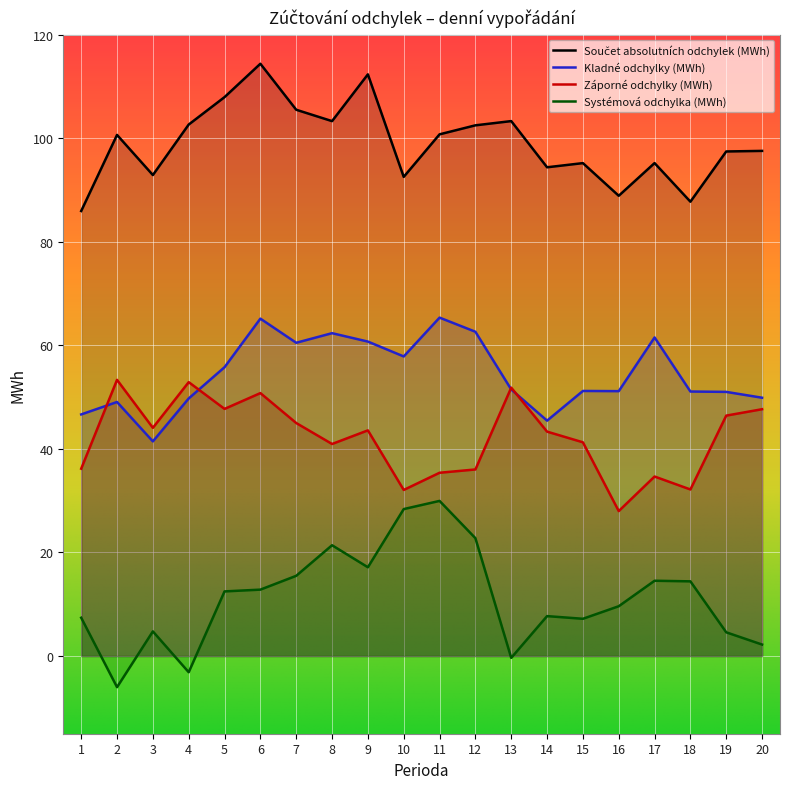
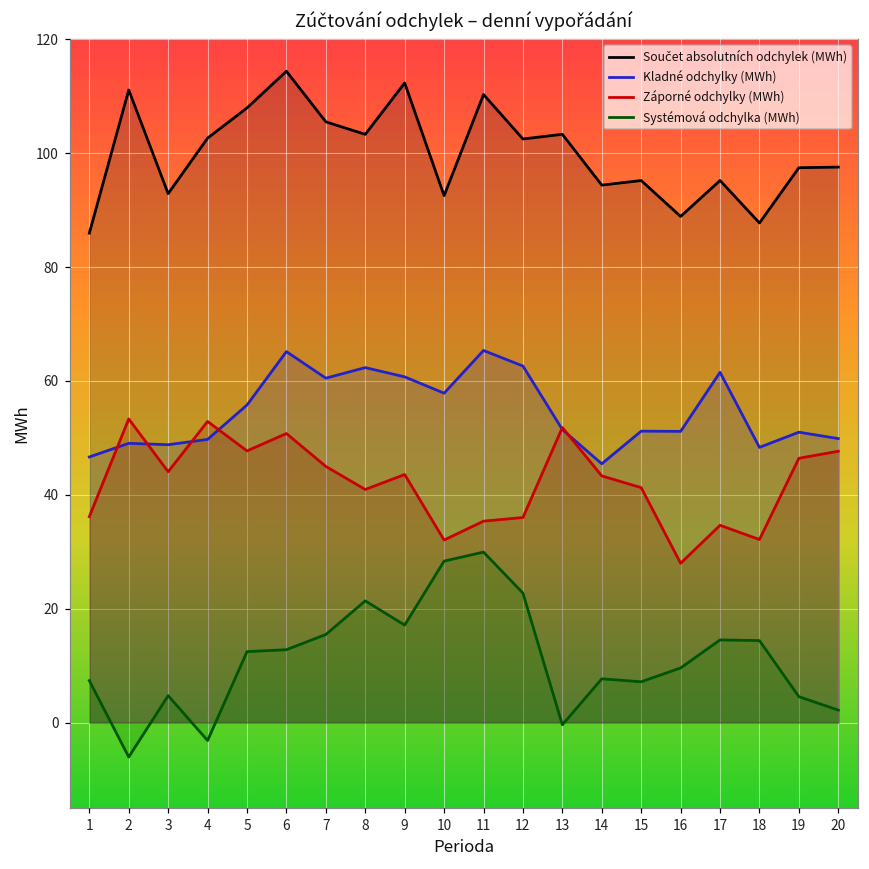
  {
    "Součet absolutních odchylek (MWh)": {
      "1": 86,
-     "2": 101,
+     "2": 111,
      "3": 93,
      "4": 103,
      "5": 108,
      "6": 114,
      "7": 105,
      "8": 103,
      "9": 112,
      "10": 93,
-     "11": 101,
+     "11": 110,
      "12": 102,
      "13": 103,
      "14": 94,
      "15": 95,
      "16": 89,
      "17": 95,
      "18": 88,
      "19": 97,
      "20": 98
    },
    "Kladné odchylky (MWh)": {
      "1": 47,
      "2": 49,
-     "3": 41,
+     "3": 49,
      "4": 50,
      "5": 56,
      "6": 65,
      "7": 60,
      "8": 62,
      "9": 61,
      "10": 58,
      "11": 65,
      "12": 63,
      "14": 45,
      "15": 51,
      "16": 51,
      "17": 62,
-     "18": 51,
+     "18": 48,
      "19": 51,
      "20": 50
    },
    "Záporné odchylky (MWh)": {
      "1": 36,
      "2": 53,
      "3": 44,
      "4": 53,
      "5": 48,
      "6": 51,
      "7": 45,
      "8": 41,
      "9": 44,
      "10": 32,
      "11": 35,
      "12": 36,
      "14": 43,
      "15": 41,
      "16": 28,
      "17": 35,
      "18": 32,
      "19": 46,
      "20": 48
    }
  }
